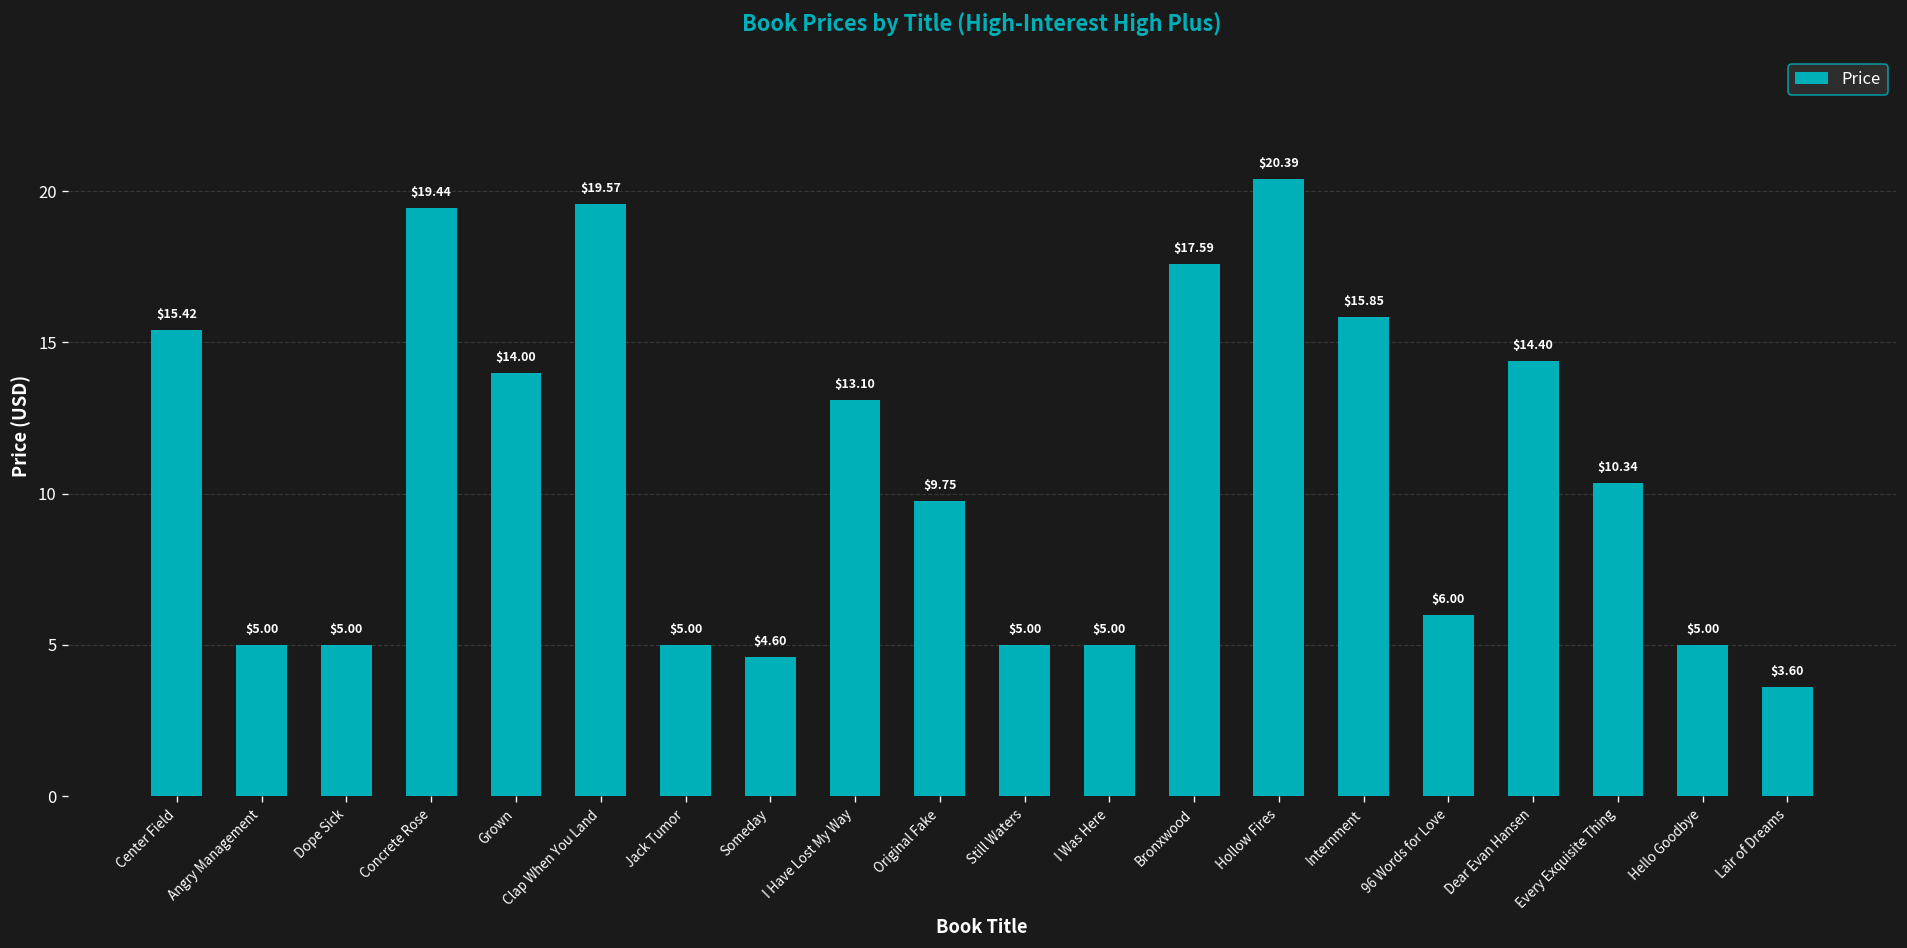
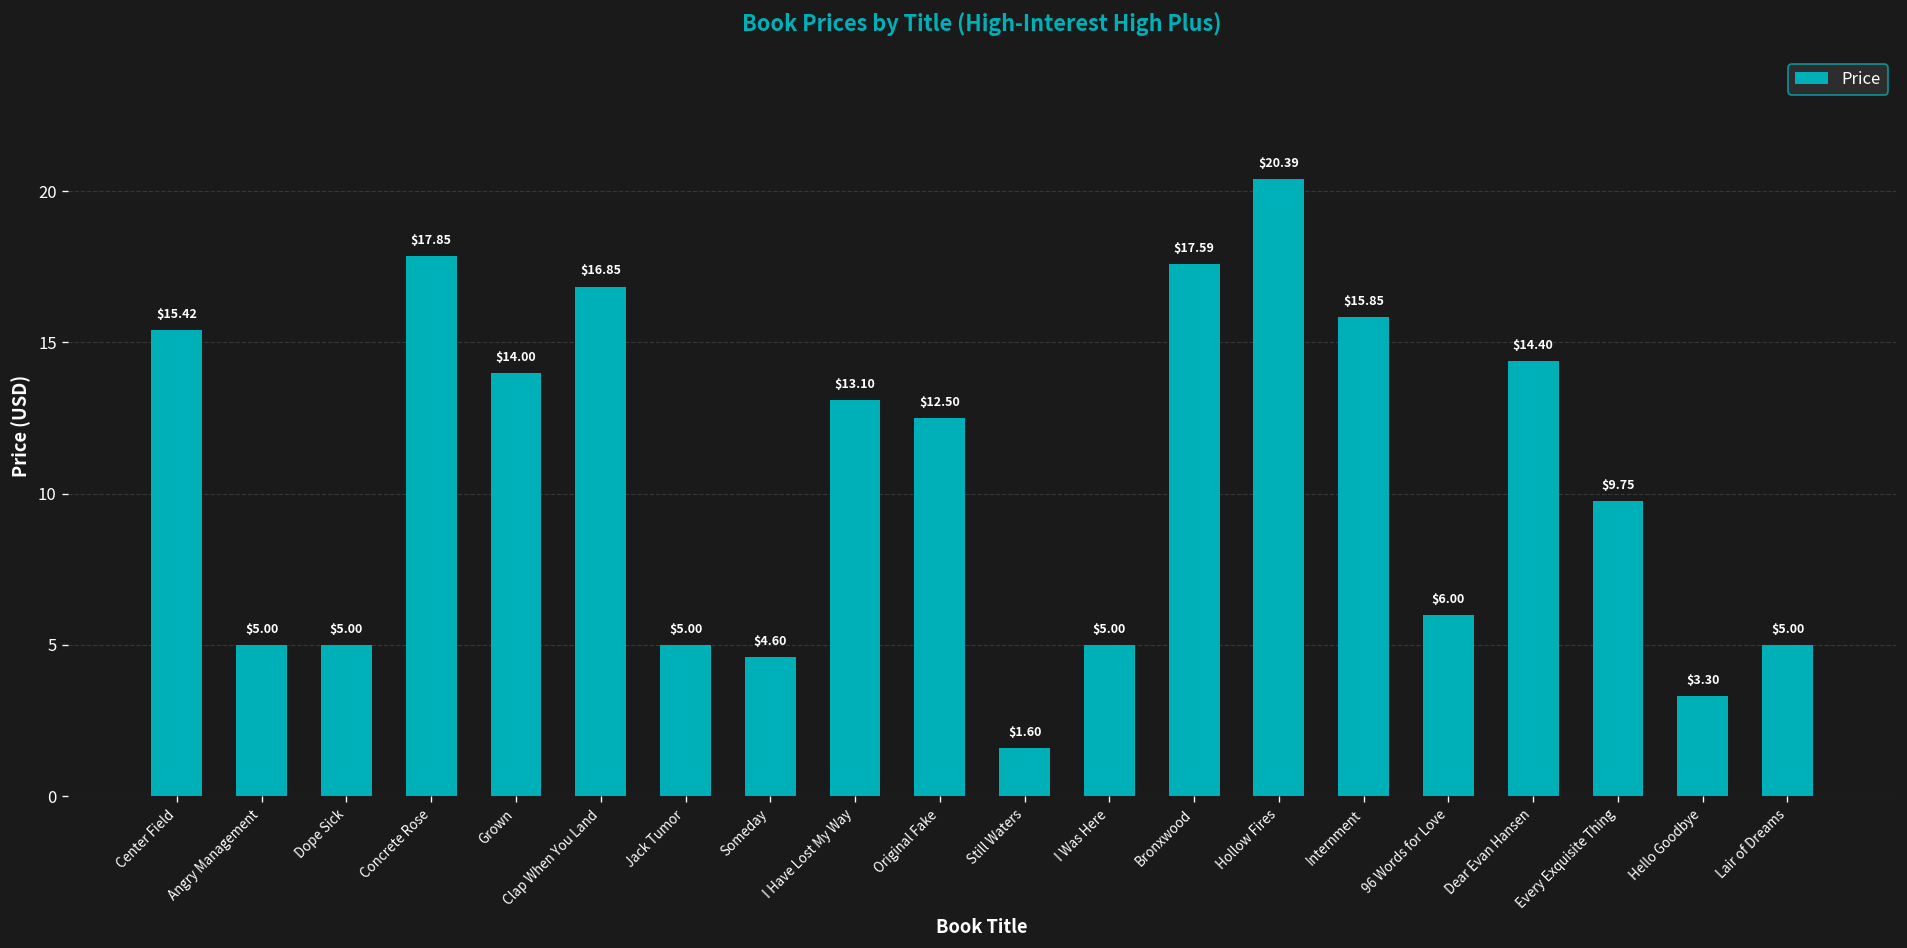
  {
    "Center Field": "$15.42",
    "Angry Management": "$5.00",
    "Dope Sick": "$5.00",
-   "Concrete Rose": "$19.44",
+   "Concrete Rose": "$17.85",
    "Grown": "$14.00",
-   "Clap When You Land": "$19.57",
+   "Clap When You Land": "$16.85",
    "Jack Tumor": "$5.00",
    "Someday": "$4.60",
    "I Have Lost My Way": "$13.10",
-   "Original Fake": "$9.75",
-   "Still Waters": "$5.00",
+   "Original Fake": "$12.50",
+   "Still Waters": "$1.60",
    "I Was Here": "$5.00",
    "Bronxwood": "$17.59",
    "Hollow Fires": "$20.39",
    "Internment": "$15.85",
    "96 Words for Love": "$6.00",
    "Dear Evan Hansen": "$14.40",
-   "Every Exquisite Thing": "$10.34",
-   "Hello Goodbye": "$5.00",
-   "Lair of Dreams": "$3.60"
+   "Every Exquisite Thing": "$9.75",
+   "Hello Goodbye": "$3.30",
+   "Lair of Dreams": "$5.00"
  }
